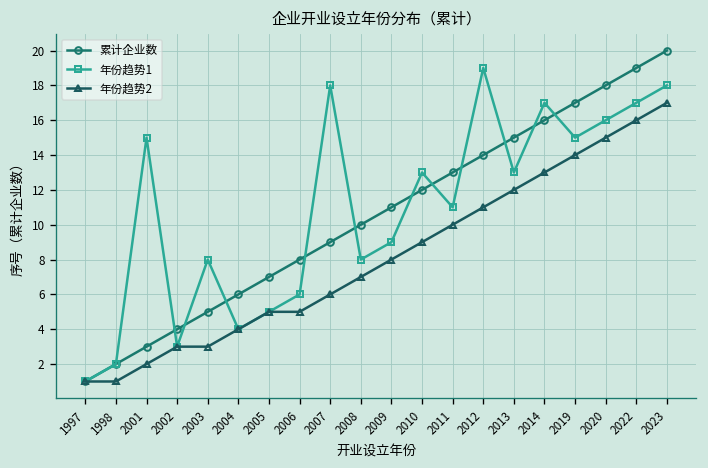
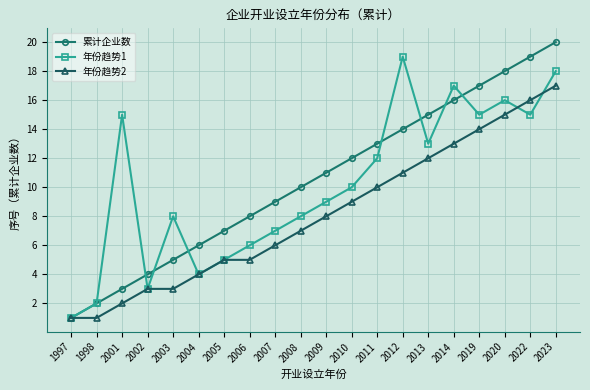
  {
    "年份趋势1": {
      "2001": 15,
      "2003": 8,
      "2006": 6,
-     "2007": 18,
+     "2007": 7,
      "2008": 8,
      "2009": 9,
-     "2010": 13,
-     "2011": 11,
+     "2010": 10,
+     "2011": 12,
      "2012": 19,
      "2013": 13,
      "2014": 17,
      "2019": 15,
      "2020": 16,
-     "2022": 17,
+     "2022": 15,
      "2023": 18
    }
  }
